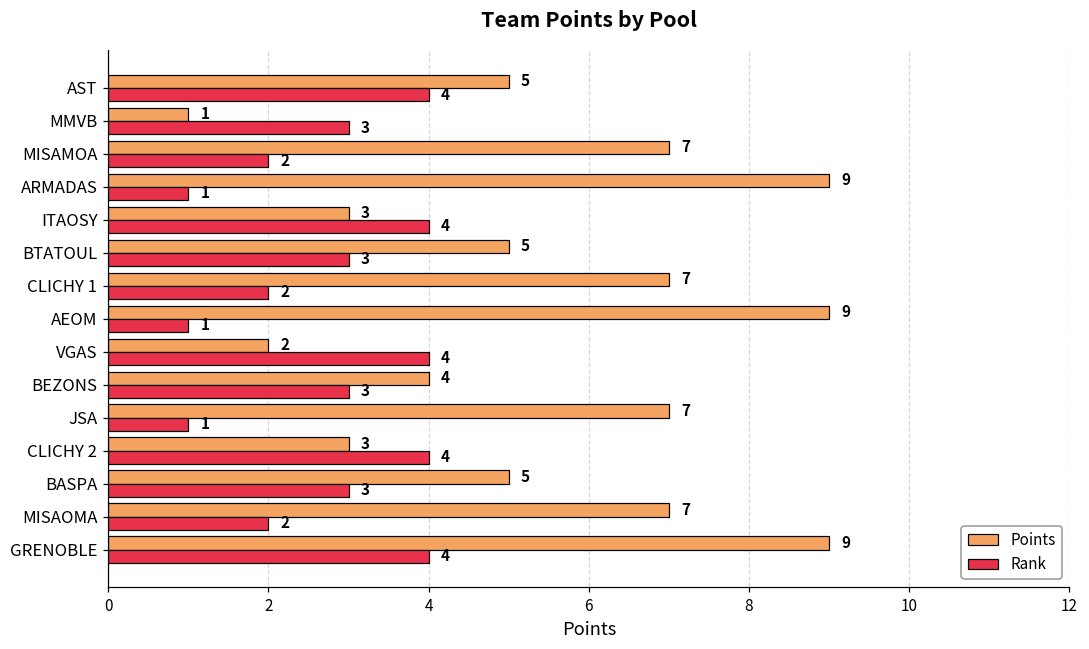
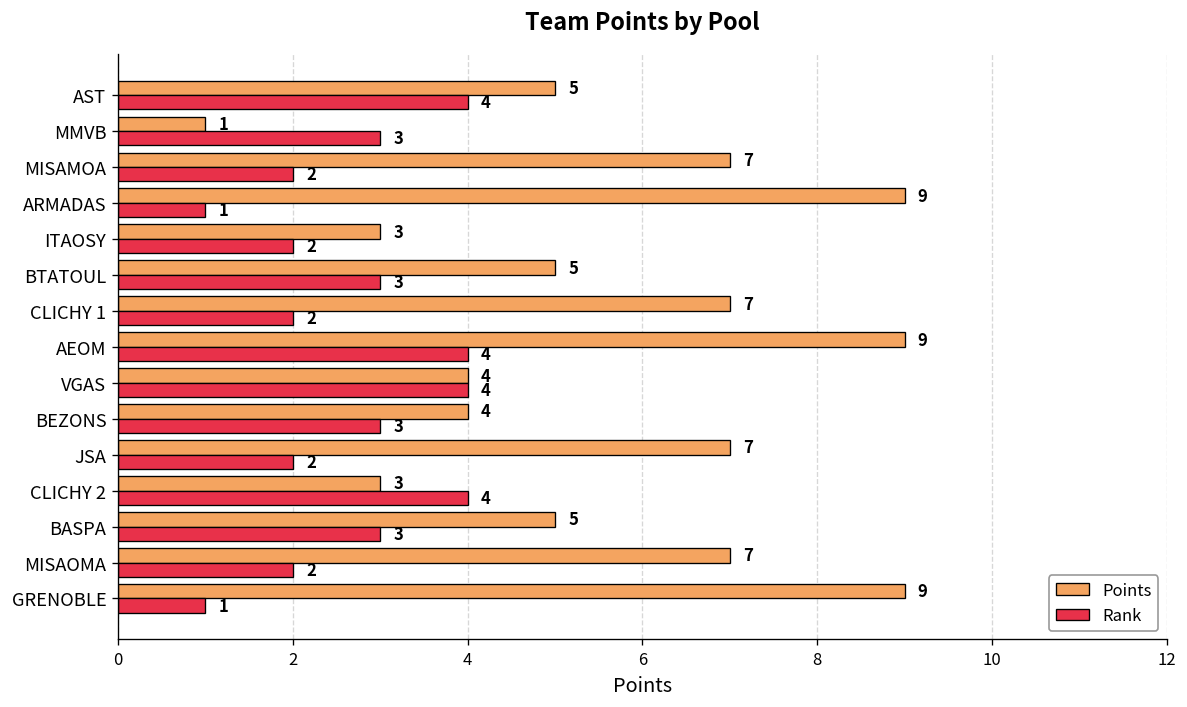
  {
    "Points": {
      "AST": 5,
      "MMVB": 1,
      "MISAMOA": 7,
      "ARMADAS": 9,
      "ITAOSY": 3,
      "BTATOUL": 5,
      "CLICHY 1": 7,
      "AEOM": 9,
-     "VGAS": 2,
+     "VGAS": 4,
      "BEZONS": 4,
      "JSA": 7,
      "CLICHY 2": 3,
      "BASPA": 5,
      "MISAOMA": 7,
      "GRENOBLE": 9
    },
    "Rank": {
      "AST": 4,
      "MMVB": 3,
      "MISAMOA": 2,
      "ARMADAS": 1,
-     "ITAOSY": 4,
+     "ITAOSY": 2,
      "BTATOUL": 3,
      "CLICHY 1": 2,
-     "AEOM": 1,
+     "AEOM": 4,
      "BEZONS": 3,
-     "JSA": 1,
+     "JSA": 2,
      "CLICHY 2": 4,
      "BASPA": 3,
      "MISAOMA": 2,
-     "GRENOBLE": 4
+     "GRENOBLE": 1
    }
  }
